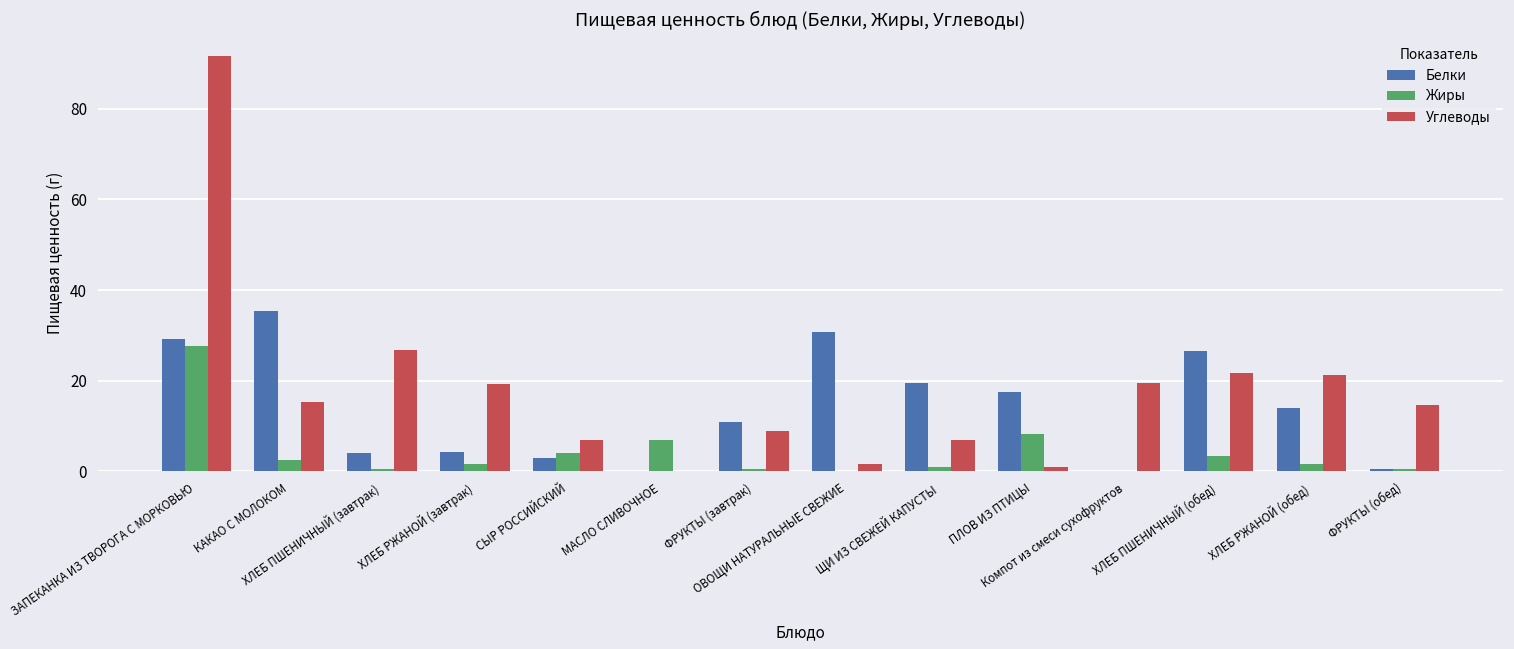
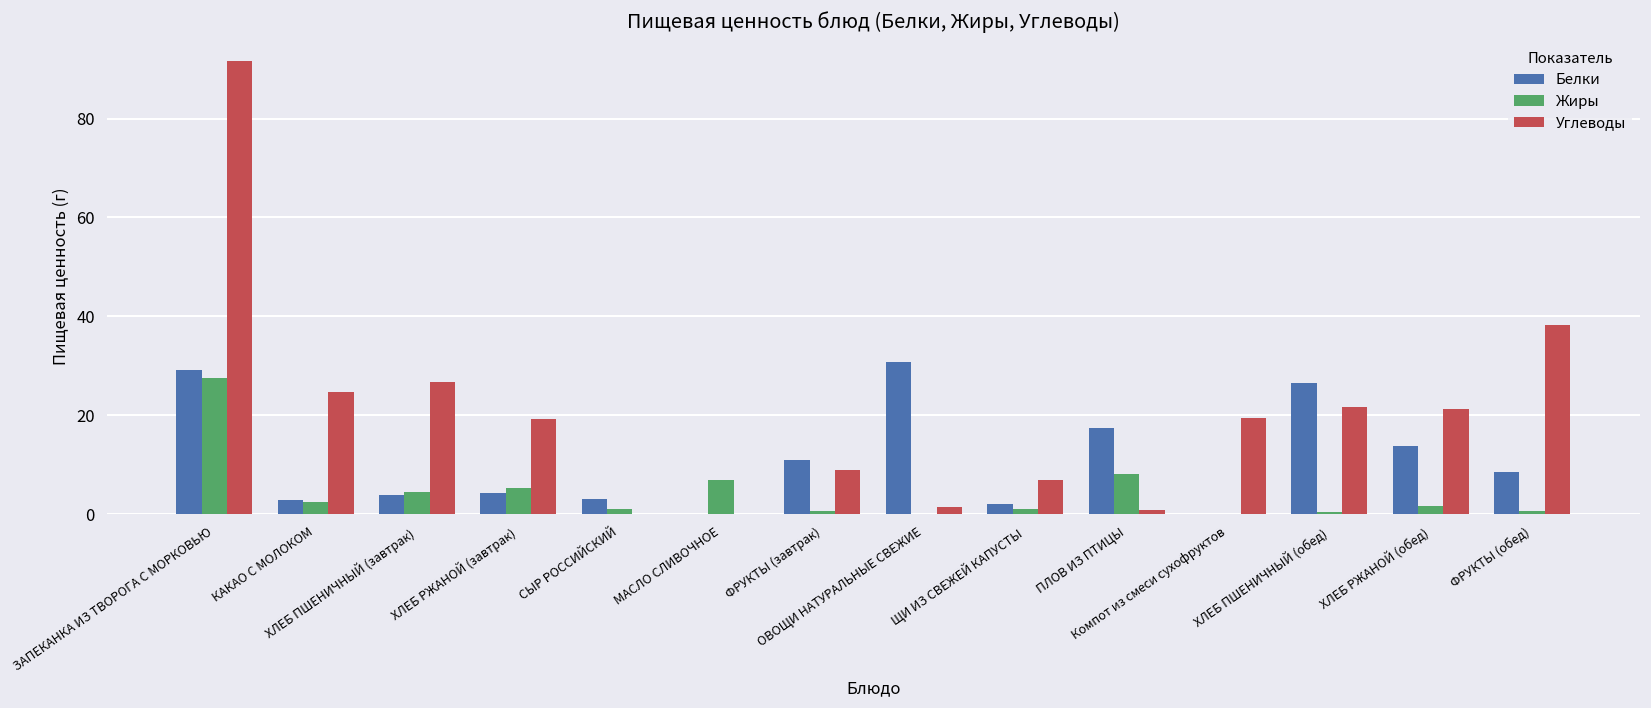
  {
    "Белки": {
      "ЗАПЕКАНКА ИЗ ТВОРОГА С МОРКОВЬЮ": 29,
-     "КАКАО С МОЛОКОМ": 35,
+     "КАКАО С МОЛОКОМ": 3,
      "ХЛЕБ ПШЕНИЧНЫЙ (завтрак)": 4,
      "ХЛЕБ РЖАНОЙ (завтрак)": 4,
      "СЫР РОССИЙСКИЙ": 3,
      "МАСЛО СЛИВОЧНОЕ": 0,
      "ФРУКТЫ (завтрак)": 11,
      "ОВОЩИ НАТУРАЛЬНЫЕ СВЕЖИЕ": 31,
-     "ЩИ ИЗ СВЕЖЕЙ КАПУСТЫ": 20,
+     "ЩИ ИЗ СВЕЖЕЙ КАПУСТЫ": 2,
      "ПЛОВ ИЗ ПТИЦЫ": 17,
      "Компот из смеси сухофруктов": 0,
      "ХЛЕБ ПШЕНИЧНЫЙ (обед)": 26,
      "ХЛЕБ РЖАНОЙ (обед)": 14,
-     "ФРУКТЫ (обед)": 1
+     "ФРУКТЫ (обед)": 9
    },
    "Жиры": {
      "ЗАПЕКАНКА ИЗ ТВОРОГА С МОРКОВЬЮ": 28,
      "КАКАО С МОЛОКОМ": 3,
-     "ХЛЕБ ПШЕНИЧНЫЙ (завтрак)": 1,
-     "ХЛЕБ РЖАНОЙ (завтрак)": 2,
-     "СЫР РОССИЙСКИЙ": 4,
+     "ХЛЕБ ПШЕНИЧНЫЙ (завтрак)": 4,
+     "ХЛЕБ РЖАНОЙ (завтрак)": 5,
+     "СЫР РОССИЙСКИЙ": 1,
      "МАСЛО СЛИВОЧНОЕ": 7,
      "ЩИ ИЗ СВЕЖЕЙ КАПУСТЫ": 1,
      "ПЛОВ ИЗ ПТИЦЫ": 8,
      "Компот из смеси сухофруктов": 0,
-     "ХЛЕБ ПШЕНИЧНЫЙ (обед)": 4,
+     "ХЛЕБ ПШЕНИЧНЫЙ (обед)": 1,
      "ХЛЕБ РЖАНОЙ (обед)": 2
    },
    "Углеводы": {
      "ЗАПЕКАНКА ИЗ ТВОРОГА С МОРКОВЬЮ": 92,
-     "КАКАО С МОЛОКОМ": 15,
+     "КАКАО С МОЛОКОМ": 25,
      "ХЛЕБ ПШЕНИЧНЫЙ (завтрак)": 27,
      "ХЛЕБ РЖАНОЙ (завтрак)": 19,
-     "СЫР РОССИЙСКИЙ": 7,
+     "СЫР РОССИЙСКИЙ": 0,
      "МАСЛО СЛИВОЧНОЕ": 0,
      "ФРУКТЫ (завтрак)": 9,
      "ОВОЩИ НАТУРАЛЬНЫЕ СВЕЖИЕ": 2,
      "ЩИ ИЗ СВЕЖЕЙ КАПУСТЫ": 7,
      "ПЛОВ ИЗ ПТИЦЫ": 1,
      "Компот из смеси сухофруктов": 19,
      "ХЛЕБ ПШЕНИЧНЫЙ (обед)": 22,
      "ХЛЕБ РЖАНОЙ (обед)": 21,
-     "ФРУКТЫ (обед)": 15
+     "ФРУКТЫ (обед)": 38
    }
  }
